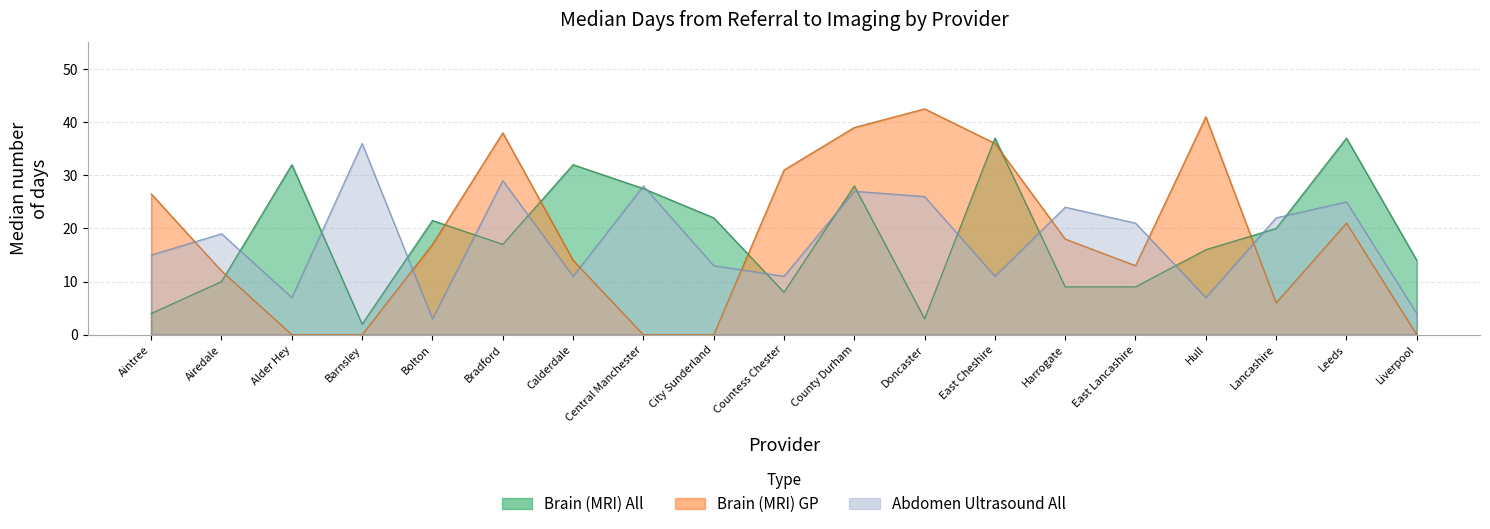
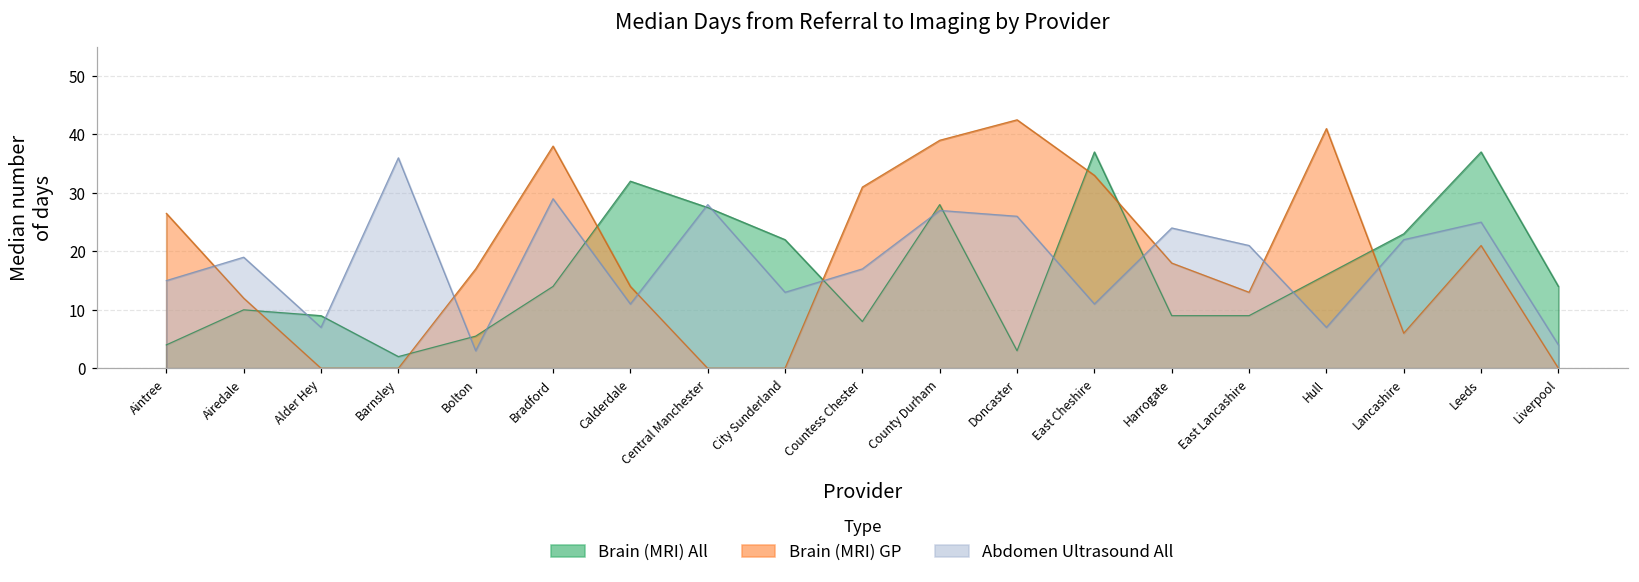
  {
    "Brain (MRI) All": {
      "Aintree": 4,
      "Airedale": 10,
-     "Alder Hey": 32,
+     "Alder Hey": 9,
      "Barnsley": 2,
-     "Bolton": 22,
-     "Bradford": 17,
+     "Bolton": 6,
+     "Bradford": 14,
      "Calderdale": 32,
      "Central Manchester": 28,
      "City Sunderland": 22,
      "Countess Chester": 8,
      "County Durham": 28,
      "Doncaster": 3,
      "East Cheshire": 37,
      "Harrogate": 9,
      "East Lancashire": 9,
      "Hull": 16,
-     "Lancashire": 20,
+     "Lancashire": 23,
      "Leeds": 37,
      "Liverpool": 14
    },
    "Brain (MRI) GP": {
      "Aintree": 27,
      "Airedale": 12,
      "Alder Hey": 0,
      "Barnsley": 0,
      "Bolton": 17,
      "Bradford": 38,
      "Calderdale": 14,
      "Central Manchester": 0,
      "City Sunderland": 0,
      "Countess Chester": 31,
      "County Durham": 39,
      "Doncaster": 43,
-     "East Cheshire": 36,
+     "East Cheshire": 33,
      "Harrogate": 18,
      "East Lancashire": 13,
      "Hull": 41,
      "Lancashire": 6,
      "Leeds": 21,
      "Liverpool": 0
    },
    "Abdomen Ultrasound All": {
      "Aintree": 15,
      "Airedale": 19,
      "Alder Hey": 7,
      "Barnsley": 36,
      "Bolton": 3,
      "Bradford": 29,
      "Calderdale": 11,
      "Central Manchester": 28,
      "City Sunderland": 13,
-     "Countess Chester": 11,
+     "Countess Chester": 17,
      "County Durham": 27,
      "Doncaster": 26,
      "East Cheshire": 11,
      "Harrogate": 24,
      "East Lancashire": 21,
      "Hull": 7,
      "Lancashire": 22,
      "Leeds": 25,
      "Liverpool": 4
    }
  }
